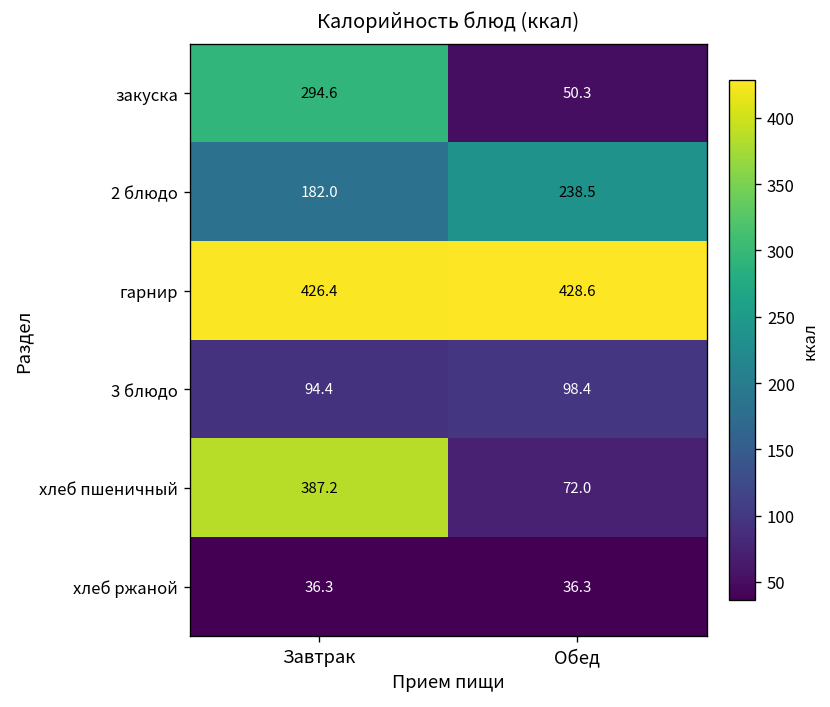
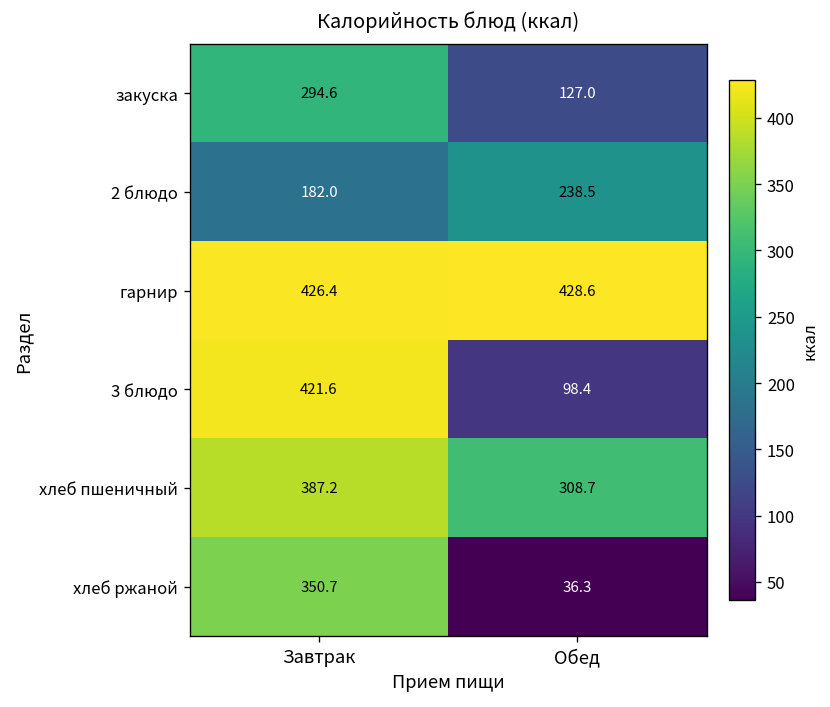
  {
    "закуска": {
      "Завтрак": 294.6,
-     "Обед": 50.3
+     "Обед": 127.0
    },
    "2 блюдо": {
      "Завтрак": 182.0,
      "Обед": 238.5
    },
    "гарнир": {
      "Завтрак": 426.4,
      "Обед": 428.6
    },
    "3 блюдо": {
-     "Завтрак": 94.4,
+     "Завтрак": 421.6,
      "Обед": 98.4
    },
    "хлеб пшеничный": {
      "Завтрак": 387.2,
-     "Обед": 72.0
+     "Обед": 308.7
    },
    "хлеб ржаной": {
-     "Завтрак": 36.3,
+     "Завтрак": 350.7,
      "Обед": 36.3
    }
  }
